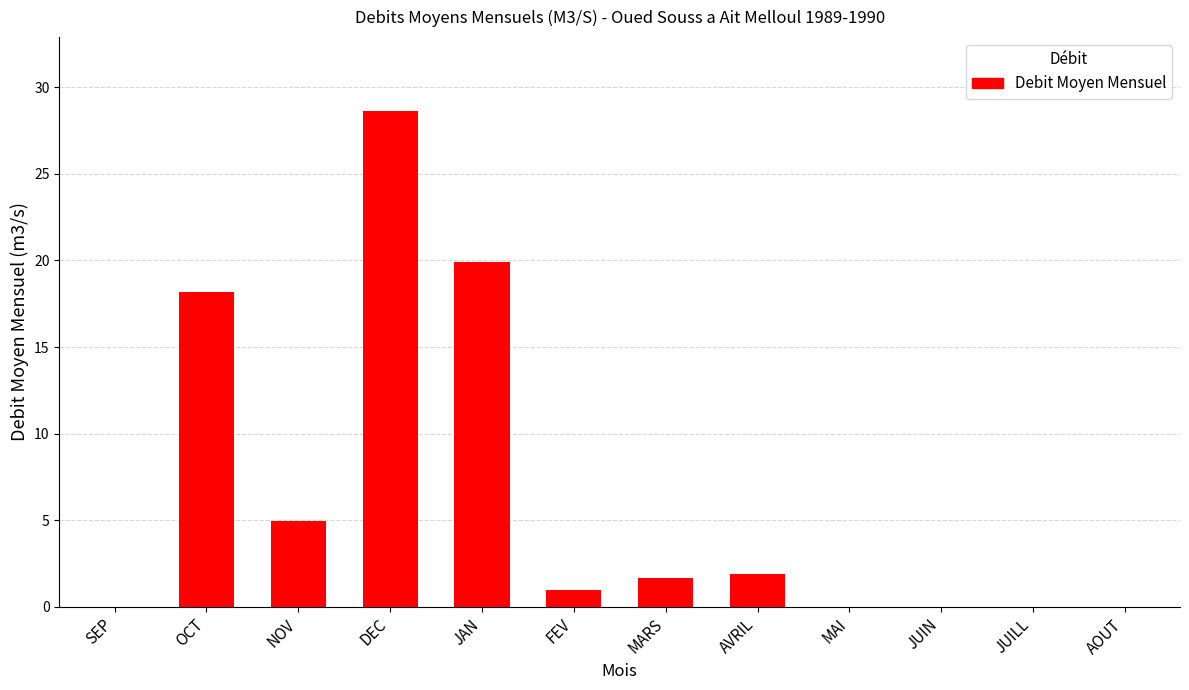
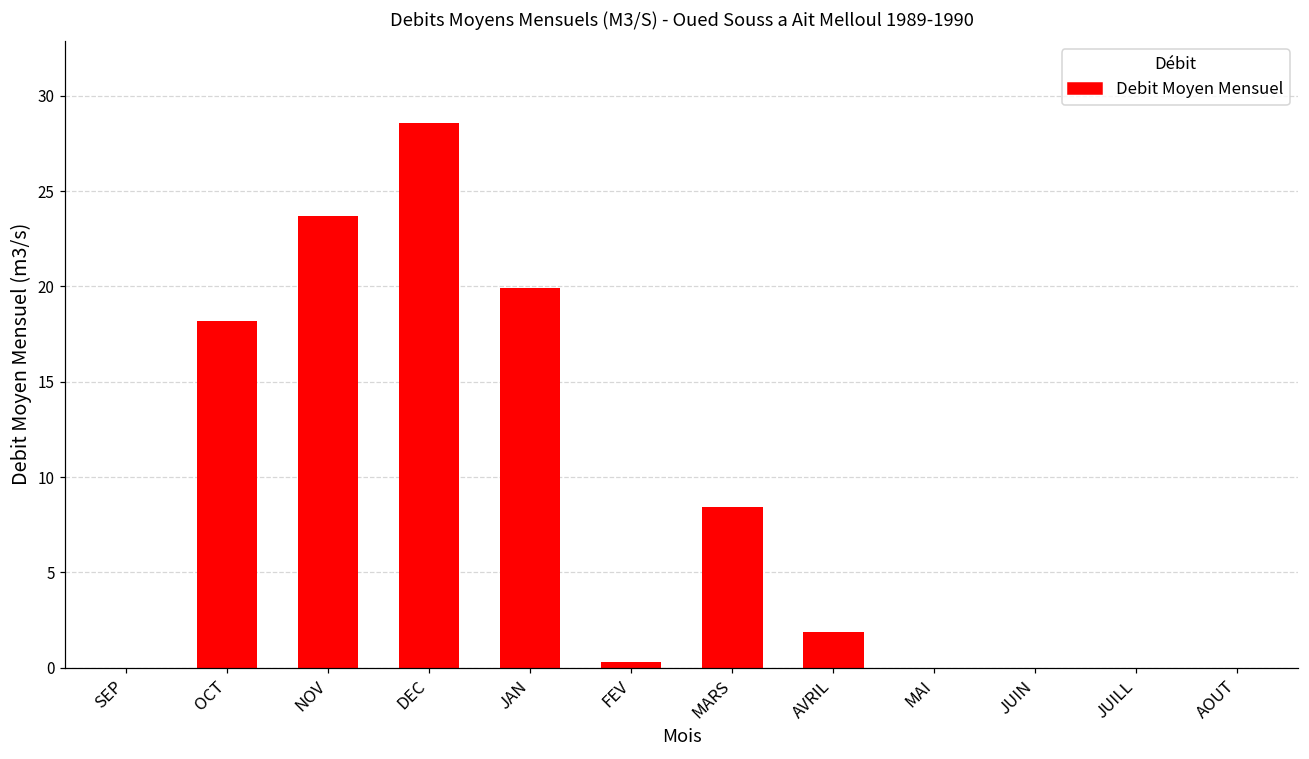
  {
    "SEP": 0.0,
    "OCT": 18.2,
-   "NOV": 5.0,
+   "NOV": 23.7,
    "DEC": 28.6,
    "JAN": 19.9,
-   "FEV": 0.9,
-   "MARS": 1.7,
+   "FEV": 0.3,
+   "MARS": 8.4,
    "AVRIL": 1.9,
    "MAI": 0.0,
    "JUIN": 0.0,
    "JUILL": 0.0,
    "AOUT": 0.0
  }
